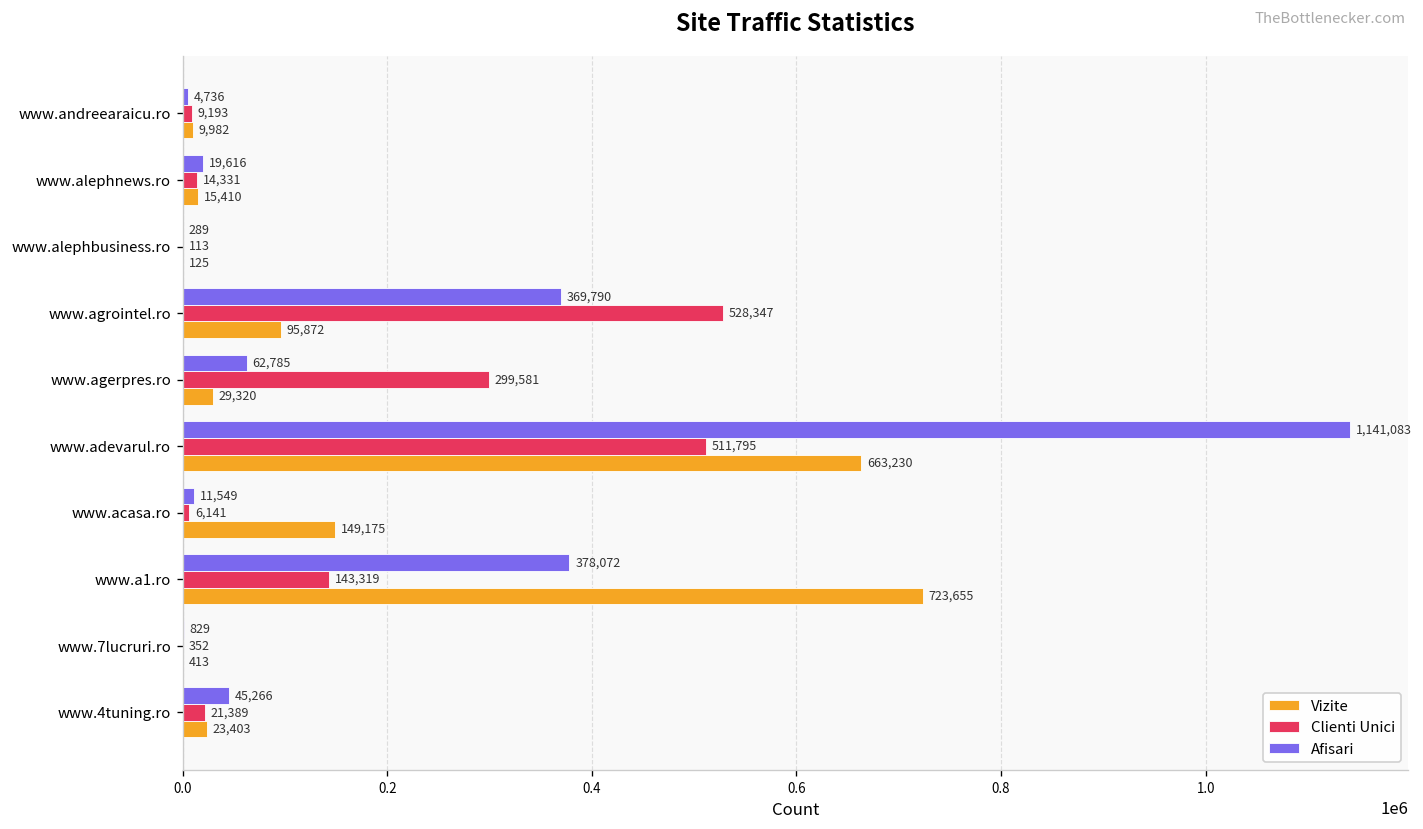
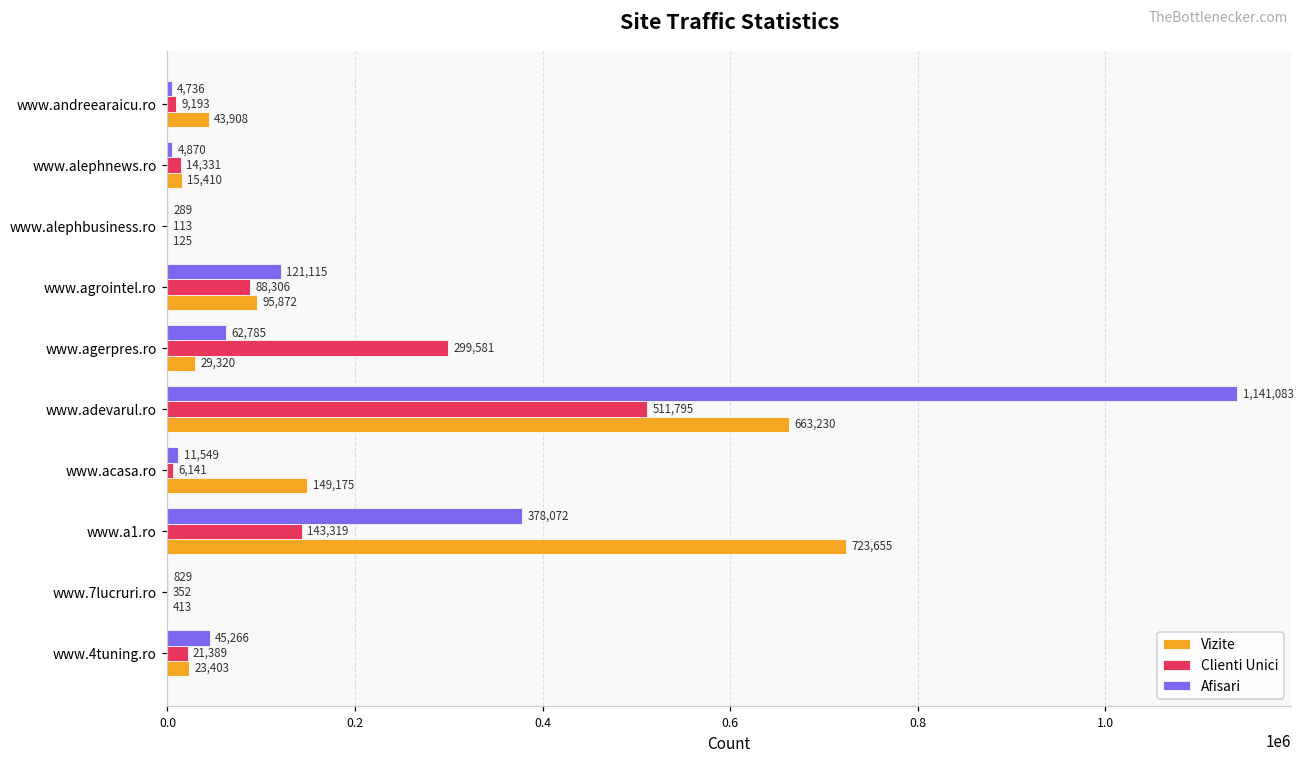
  {
    "Vizite": {
-     "www.andreearaicu.ro": "9,982",
+     "www.andreearaicu.ro": "43,908",
      "www.alephnews.ro": "15,410",
      "www.alephbusiness.ro": "125",
      "www.agrointel.ro": "95,872",
      "www.agerpres.ro": "29,320",
      "www.adevarul.ro": "663,230",
      "www.acasa.ro": "149,175",
      "www.a1.ro": "723,655",
      "www.7lucruri.ro": "413",
      "www.4tuning.ro": "23,403"
    },
    "Clienti Unici": {
      "www.andreearaicu.ro": "9,193",
      "www.alephnews.ro": "14,331",
      "www.alephbusiness.ro": "113",
-     "www.agrointel.ro": "528,347",
+     "www.agrointel.ro": "88,306",
      "www.agerpres.ro": "299,581",
      "www.adevarul.ro": "511,795",
      "www.acasa.ro": "6,141",
      "www.a1.ro": "143,319",
      "www.7lucruri.ro": "352",
      "www.4tuning.ro": "21,389"
    },
    "Afisari": {
      "www.andreearaicu.ro": "4,736",
-     "www.alephnews.ro": "19,616",
+     "www.alephnews.ro": "4,870",
      "www.alephbusiness.ro": "289",
-     "www.agrointel.ro": "369,790",
+     "www.agrointel.ro": "121,115",
      "www.agerpres.ro": "62,785",
      "www.adevarul.ro": "1,141,083",
      "www.acasa.ro": "11,549",
      "www.a1.ro": "378,072",
      "www.7lucruri.ro": "829",
      "www.4tuning.ro": "45,266"
    }
  }
